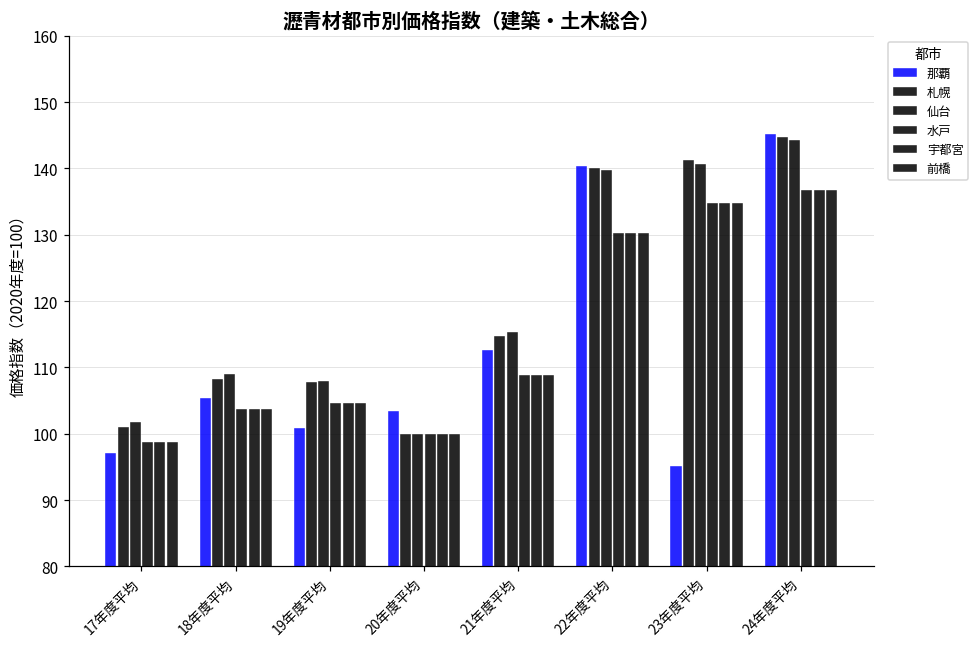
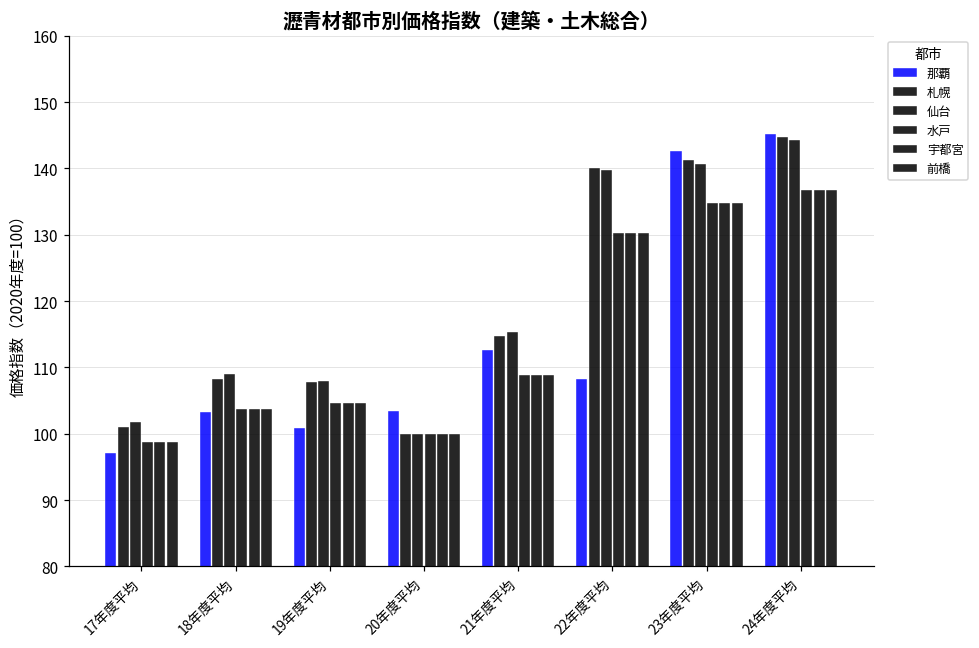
  {
    "那覇": {
      "17年度平均": 97,
-     "18年度平均": 105,
+     "18年度平均": 103,
      "19年度平均": 101,
      "20年度平均": 104,
      "21年度平均": 113,
-     "22年度平均": 140,
-     "23年度平均": 95,
+     "22年度平均": 108,
+     "23年度平均": 143,
      "24年度平均": 145
    }
  }
